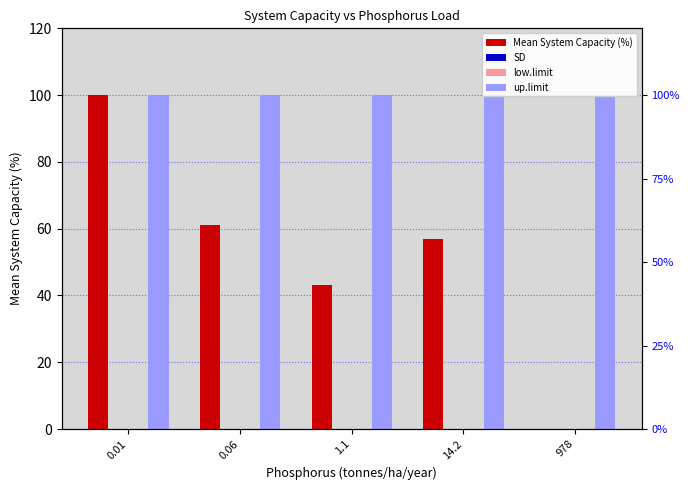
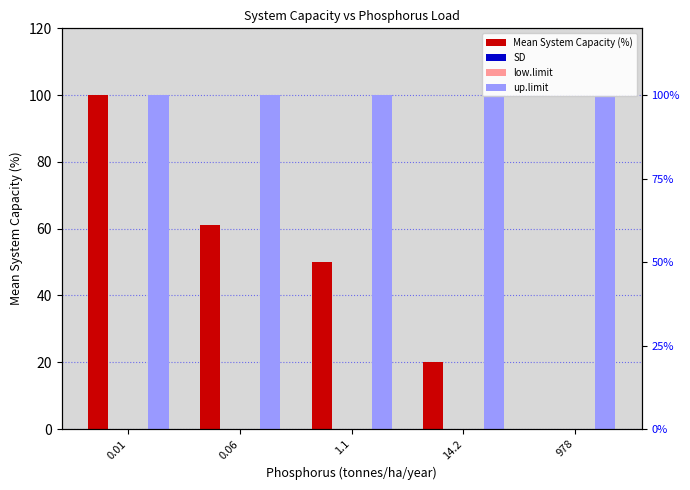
  {
    "Mean System Capacity (%)": {
      "0.01": 100,
      "0.06": 61,
-     "1.1": 43,
-     "14.2": 57,
+     "1.1": 50,
+     "14.2": 20,
      "978": 0
    },
    "SD": {
      "0.01": 0,
      "0.06": 0,
      "1.1": 0,
      "14.2": 0,
      "978": 0
    },
    "low.limit": {
      "0.01": 0,
      "0.06": 0,
      "1.1": 0,
      "14.2": 0,
      "978": 0
    },
    "up.limit": {
      "0.01": 100,
      "0.06": 100,
      "1.1": 100
    }
  }
